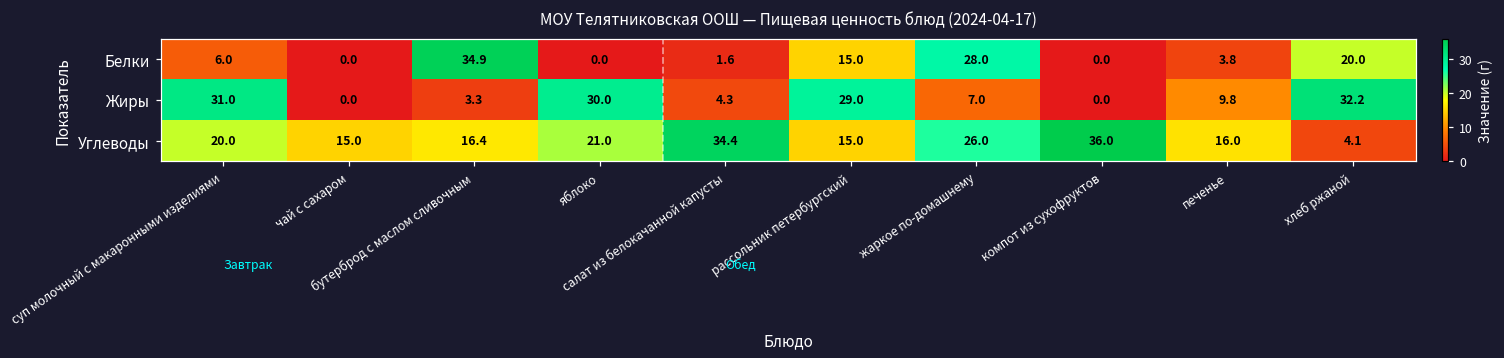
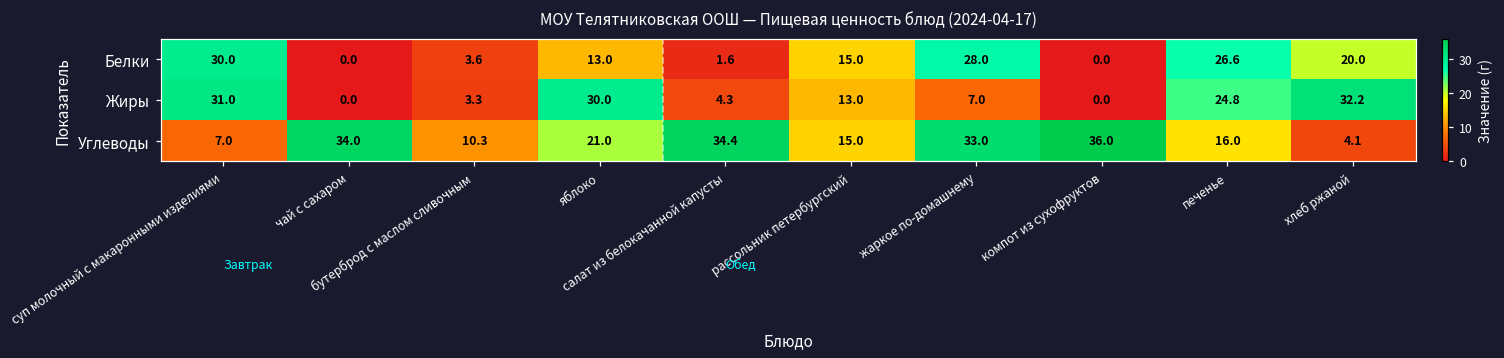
  {
    "Белки": {
-     "суп молочный с макаронными изделиями": 6.0,
+     "суп молочный с макаронными изделиями": 30.0,
      "чай с сахаром": 0.0,
-     "бутерброд с маслом сливочным": 34.9,
-     "яблоко": 0.0,
+     "бутерброд с маслом сливочным": 3.6,
+     "яблоко": 13.0,
      "салат из белокачанной капусты": 1.6,
      "рассольник петербургский": 15.0,
      "жаркое по-домашнему": 28.0,
      "компот из сухофруктов": 0.0,
-     "печенье": 3.8,
+     "печенье": 26.6,
      "хлеб ржаной": 20.0
    },
    "Жиры": {
      "суп молочный с макаронными изделиями": 31.0,
      "чай с сахаром": 0.0,
      "бутерброд с маслом сливочным": 3.3,
      "яблоко": 30.0,
      "салат из белокачанной капусты": 4.3,
-     "рассольник петербургский": 29.0,
+     "рассольник петербургский": 13.0,
      "жаркое по-домашнему": 7.0,
      "компот из сухофруктов": 0.0,
-     "печенье": 9.8,
+     "печенье": 24.8,
      "хлеб ржаной": 32.2
    },
    "Углеводы": {
-     "суп молочный с макаронными изделиями": 20.0,
-     "чай с сахаром": 15.0,
-     "бутерброд с маслом сливочным": 16.4,
+     "суп молочный с макаронными изделиями": 7.0,
+     "чай с сахаром": 34.0,
+     "бутерброд с маслом сливочным": 10.3,
      "яблоко": 21.0,
      "салат из белокачанной капусты": 34.4,
      "рассольник петербургский": 15.0,
-     "жаркое по-домашнему": 26.0,
+     "жаркое по-домашнему": 33.0,
      "компот из сухофруктов": 36.0,
      "печенье": 16.0,
      "хлеб ржаной": 4.1
    }
  }
